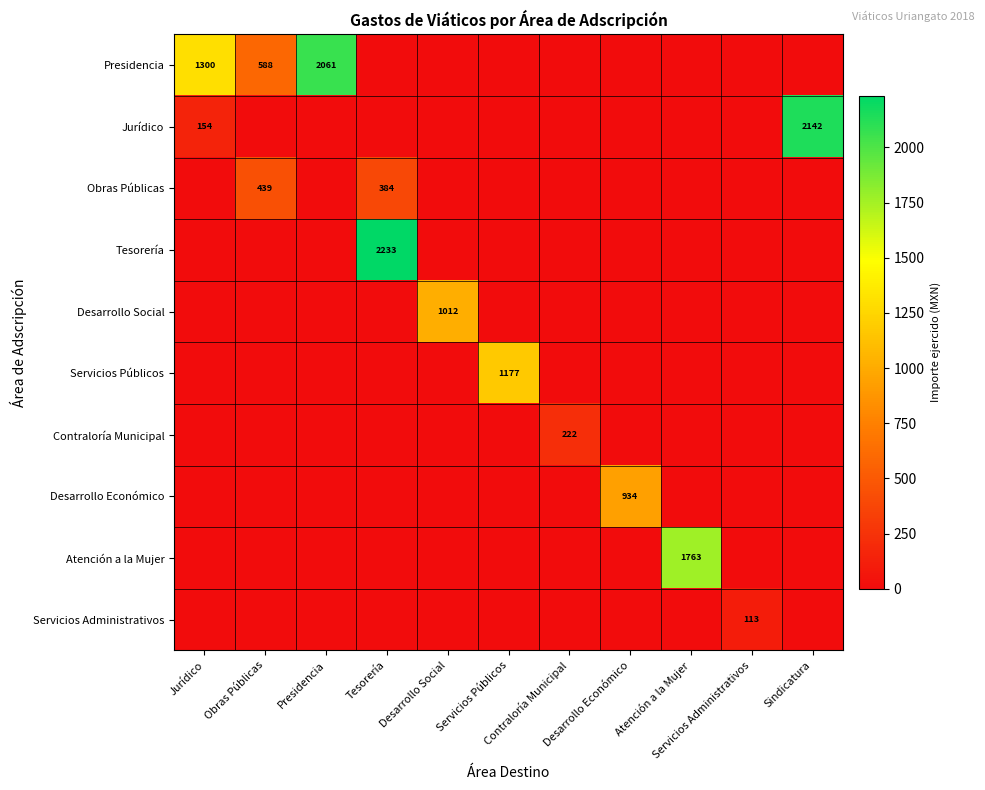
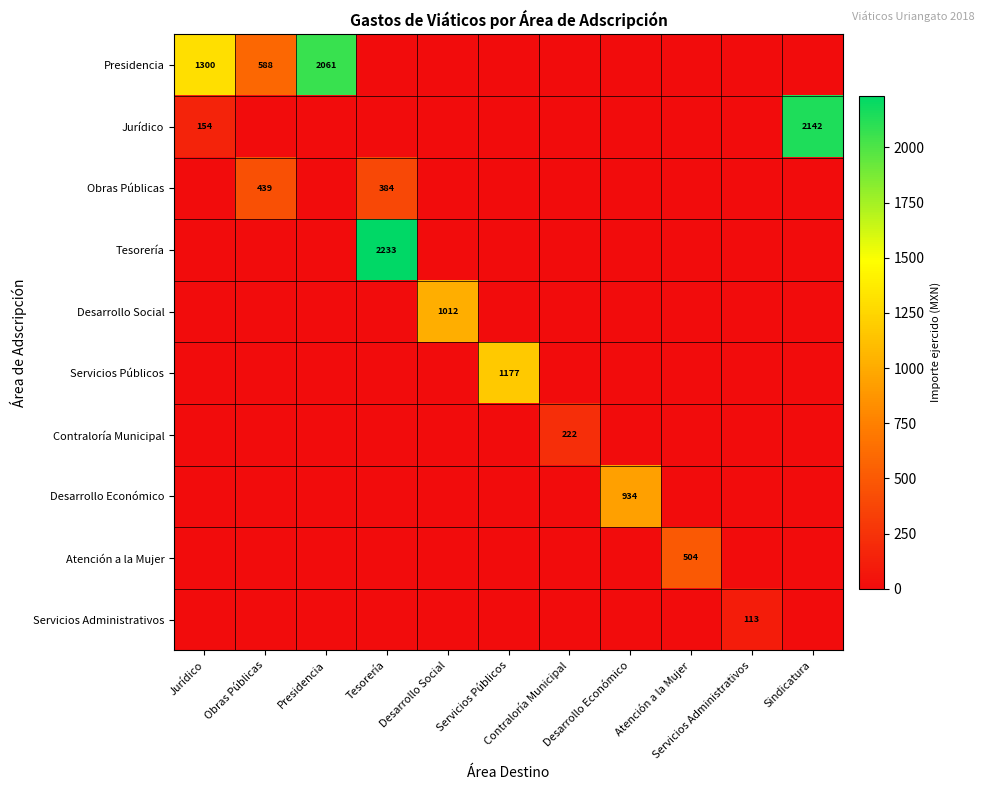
  {
    "Presidencia": {
      "Jurídico": 1300,
      "Obras Públicas": 588,
      "Presidencia": 2061
    },
    "Jurídico": {
      "Jurídico": 154,
      "Sindicatura": 2142
    },
    "Obras Públicas": {
      "Obras Públicas": 439,
      "Tesorería": 384
    },
    "Tesorería": {
      "Tesorería": 2233
    },
    "Desarrollo Social": {
      "Desarrollo Social": 1012
    },
    "Servicios Públicos": {
      "Servicios Públicos": 1177
    },
    "Contraloría Municipal": {
      "Contraloría Municipal": 222
    },
    "Desarrollo Económico": {
      "Desarrollo Económico": 934
    },
    "Atención a la Mujer": {
-     "Atención a la Mujer": 1763
+     "Atención a la Mujer": 504
    },
    "Servicios Administrativos": {
      "Servicios Administrativos": 113
    }
  }
